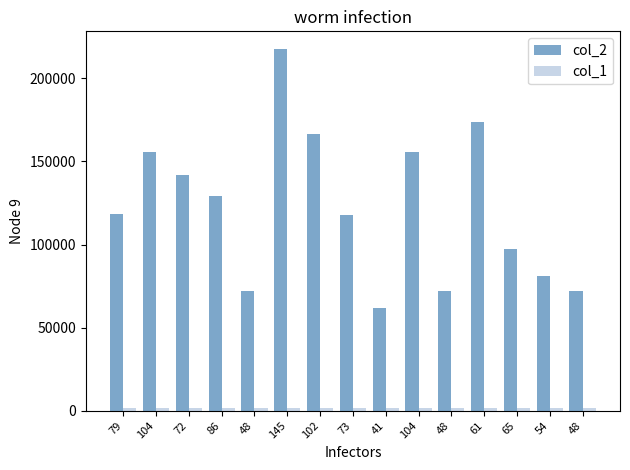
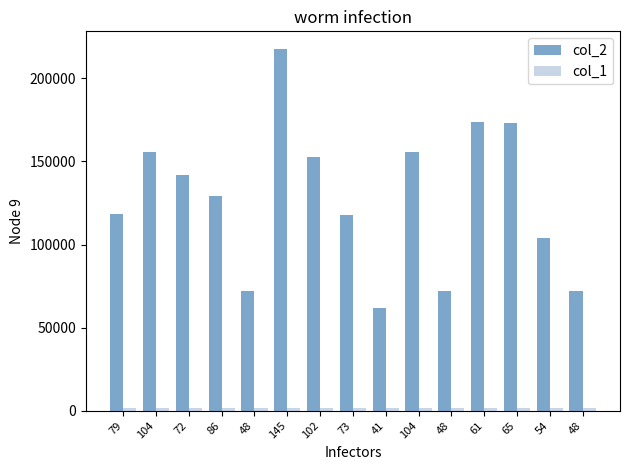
  {
    "col_2": {
      "79": 119000,
      "72": 142000,
      "86": 129000,
      "145": 218000,
-     "102": 167000,
+     "102": 153000,
      "73": 118000,
      "41": 62000,
      "61": 174000,
-     "65": 98000,
-     "54": 81000
+     "65": 173000,
+     "54": 104000
    }
  }
